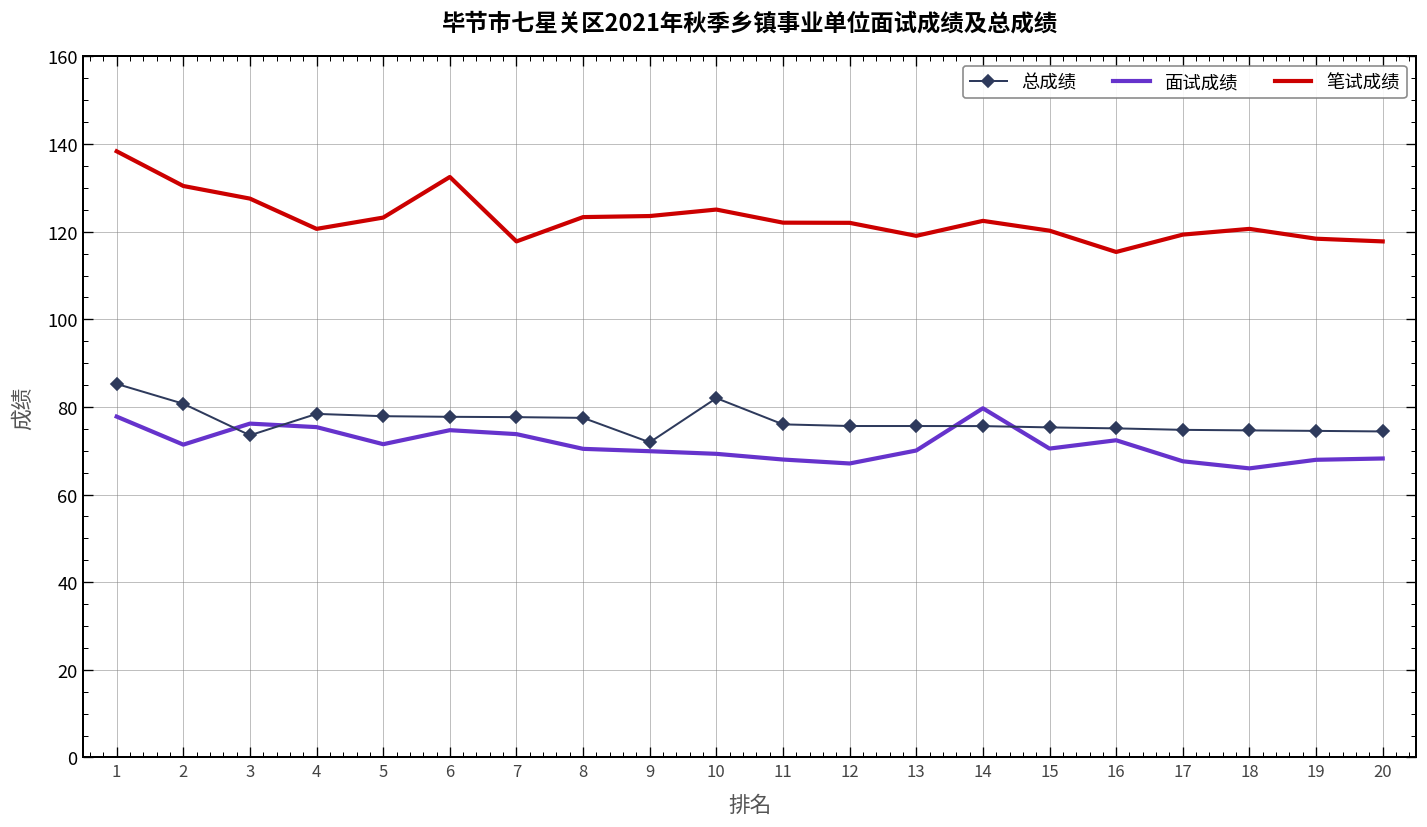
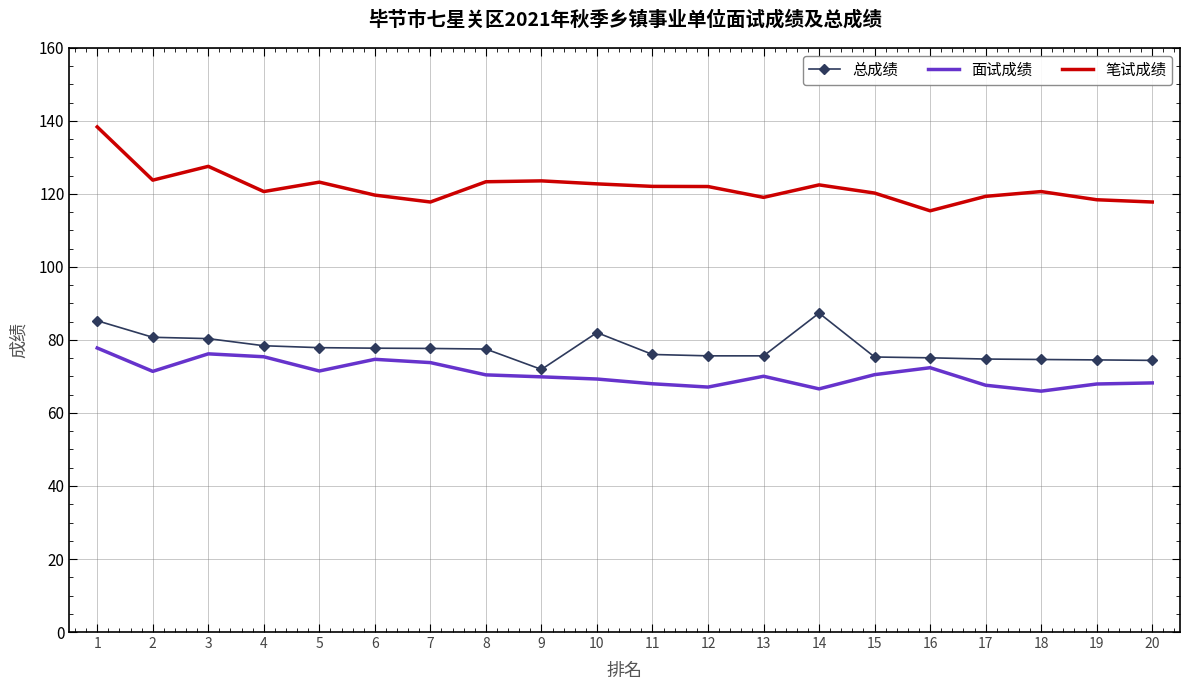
  {
    "总成绩": {
      "1": 85,
      "2": 81,
-     "3": 74,
+     "3": 80,
      "4": 78,
      "5": 78,
      "6": 78,
      "7": 78,
      "8": 78,
      "9": 72,
      "10": 82,
      "11": 76,
      "12": 76,
      "13": 76,
-     "14": 76,
+     "14": 87,
      "15": 75,
      "16": 75,
      "17": 75,
      "18": 75,
      "19": 75,
      "20": 74
    },
    "面试成绩": {
      "1": 78,
      "2": 71,
      "3": 76,
      "4": 75,
      "5": 72,
      "6": 75,
      "7": 74,
      "8": 70,
      "9": 70,
      "10": 69,
      "11": 68,
      "12": 67,
      "13": 70,
-     "14": 80,
+     "14": 67,
      "15": 71,
      "16": 72,
      "17": 68,
      "18": 66,
      "19": 68,
      "20": 68
    },
    "笔试成绩": {
      "1": 138,
-     "2": 130,
+     "2": 124,
      "3": 128,
      "4": 121,
      "5": 123,
-     "6": 133,
+     "6": 120,
      "7": 118,
      "8": 123,
      "9": 124,
-     "10": 125,
+     "10": 123,
      "11": 122,
      "12": 122,
      "13": 119,
      "14": 122,
      "15": 120,
      "16": 115,
      "17": 119,
      "18": 121,
      "19": 118,
      "20": 118
    }
  }
